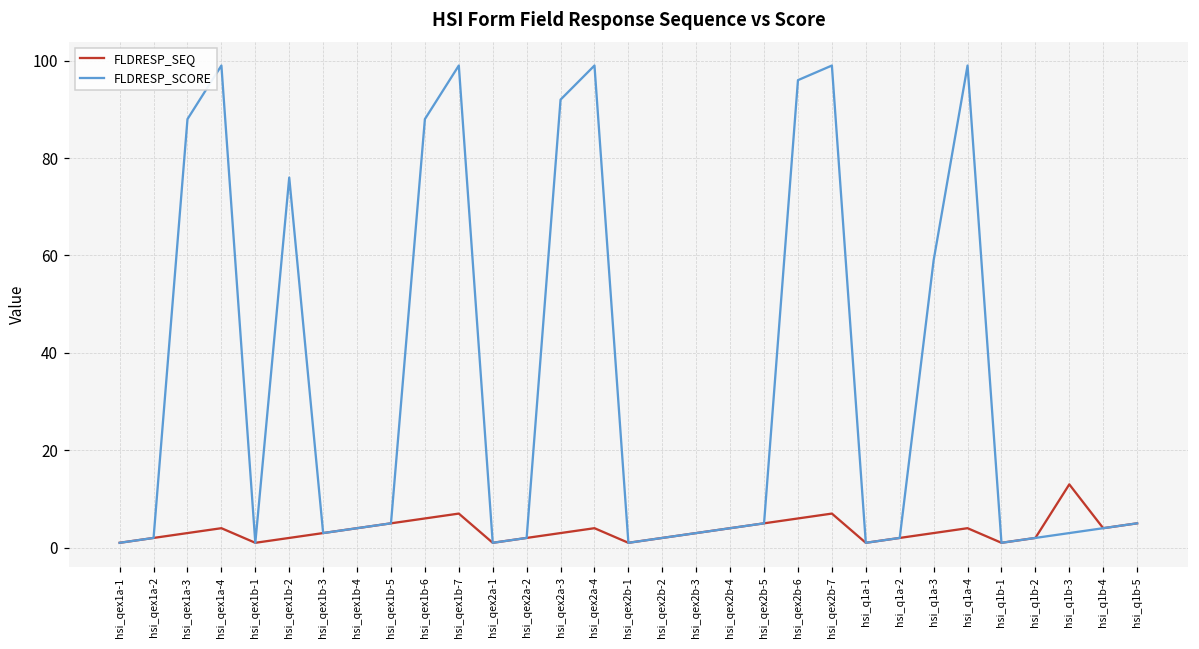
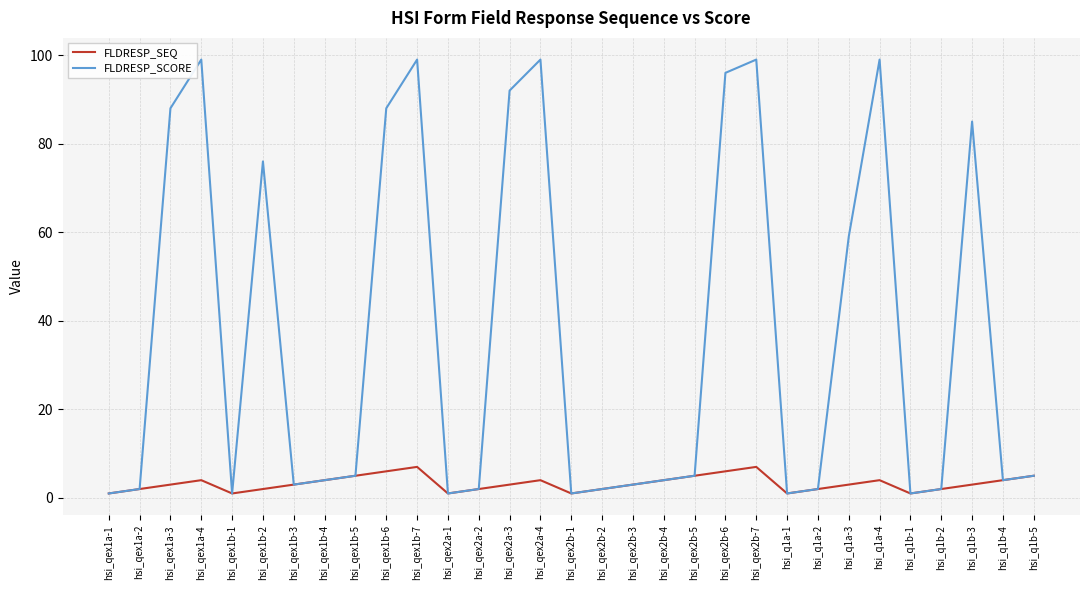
  {
    "FLDRESP_SEQ": {
      "hsi_qex1a-3": 3,
      "hsi_qex1a-4": 4,
      "hsi_qex1b-2": 2,
      "hsi_qex1b-6": 6,
      "hsi_qex1b-7": 7,
      "hsi_qex2a-3": 3,
      "hsi_qex2a-4": 4,
      "hsi_qex2b-6": 6,
      "hsi_qex2b-7": 7,
      "hsi_q1a-3": 3,
      "hsi_q1a-4": 4,
-     "hsi_q1b-3": 13
+     "hsi_q1b-3": 3
    },
    "FLDRESP_SCORE": {
      "hsi_qex1a-3": 88,
      "hsi_qex1a-4": 99,
      "hsi_qex1b-2": 76,
      "hsi_qex1b-6": 88,
      "hsi_qex1b-7": 99,
      "hsi_qex2a-3": 92,
      "hsi_qex2a-4": 99,
      "hsi_qex2b-6": 96,
      "hsi_qex2b-7": 99,
      "hsi_q1a-3": 59,
      "hsi_q1a-4": 99,
-     "hsi_q1b-3": 3
+     "hsi_q1b-3": 85
    }
  }
